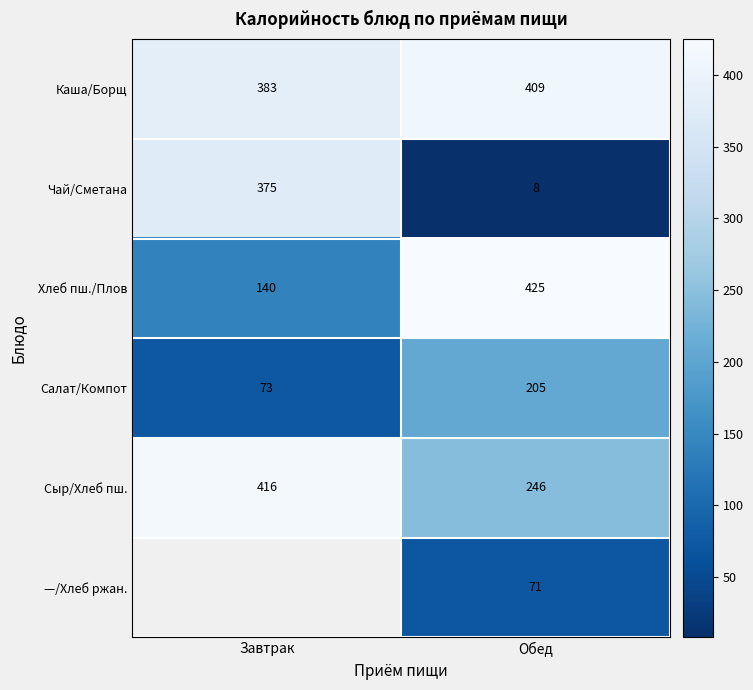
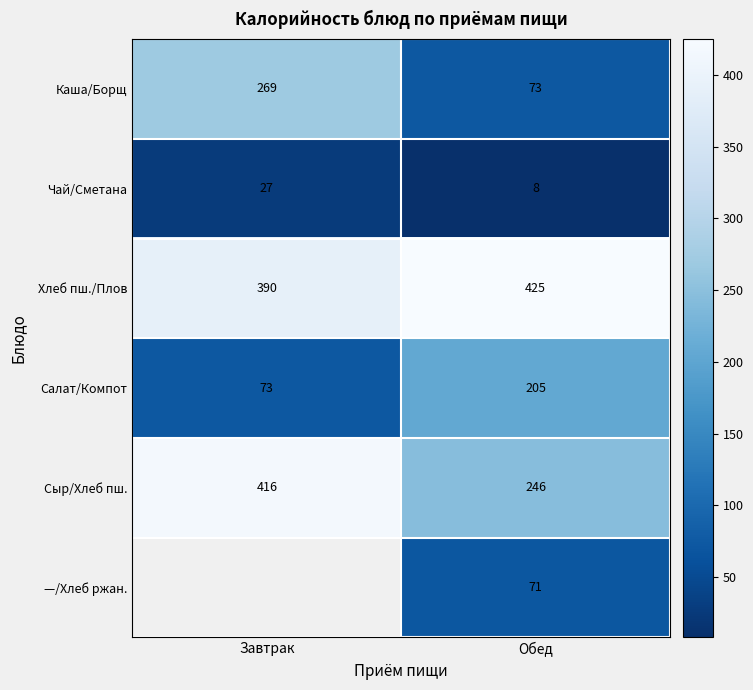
  {
    "Каша/Борщ": {
-     "Завтрак": 383,
-     "Обед": 409
+     "Завтрак": 269,
+     "Обед": 73
    },
    "Чай/Сметана": {
-     "Завтрак": 375,
+     "Завтрак": 27,
      "Обед": 8
    },
    "Хлеб пш./Плов": {
-     "Завтрак": 140,
+     "Завтрак": 390,
      "Обед": 425
    },
    "Салат/Компот": {
      "Завтрак": 73,
      "Обед": 205
    },
    "Сыр/Хлеб пш.": {
      "Завтрак": 416,
      "Обед": 246
    },
    "—/Хлеб ржан.": {
      "Обед": 71
    }
  }
